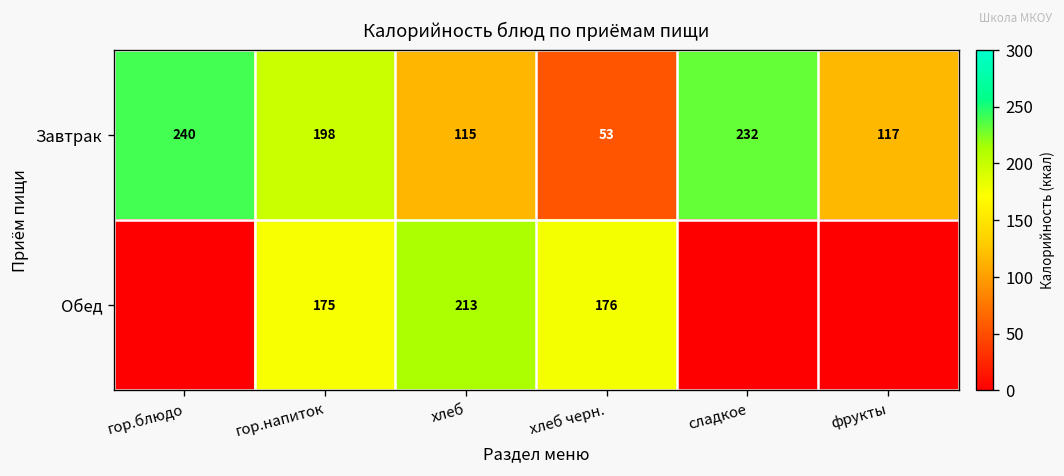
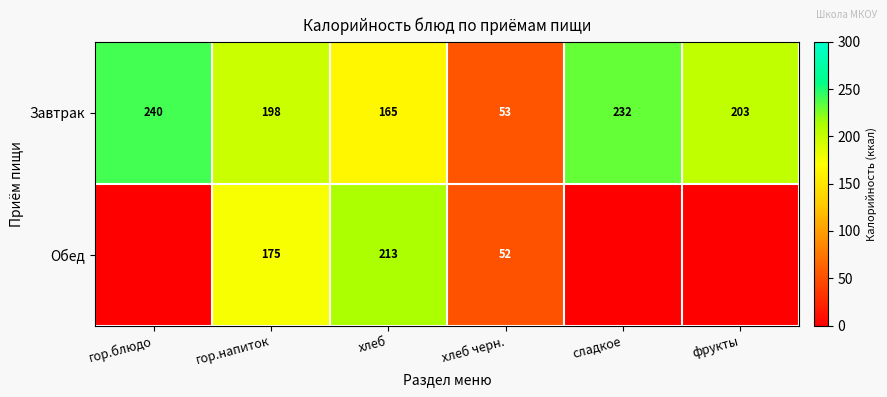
  {
    "Завтрак": {
      "гор.блюдо": 240,
      "гор.напиток": 198,
-     "хлеб": 115,
+     "хлеб": 165,
      "хлеб черн.": 53,
      "сладкое": 232,
-     "фрукты": 117
+     "фрукты": 203
    },
    "Обед": {
      "гор.напиток": 175,
      "хлеб": 213,
-     "хлеб черн.": 176
+     "хлеб черн.": 52
    }
  }
